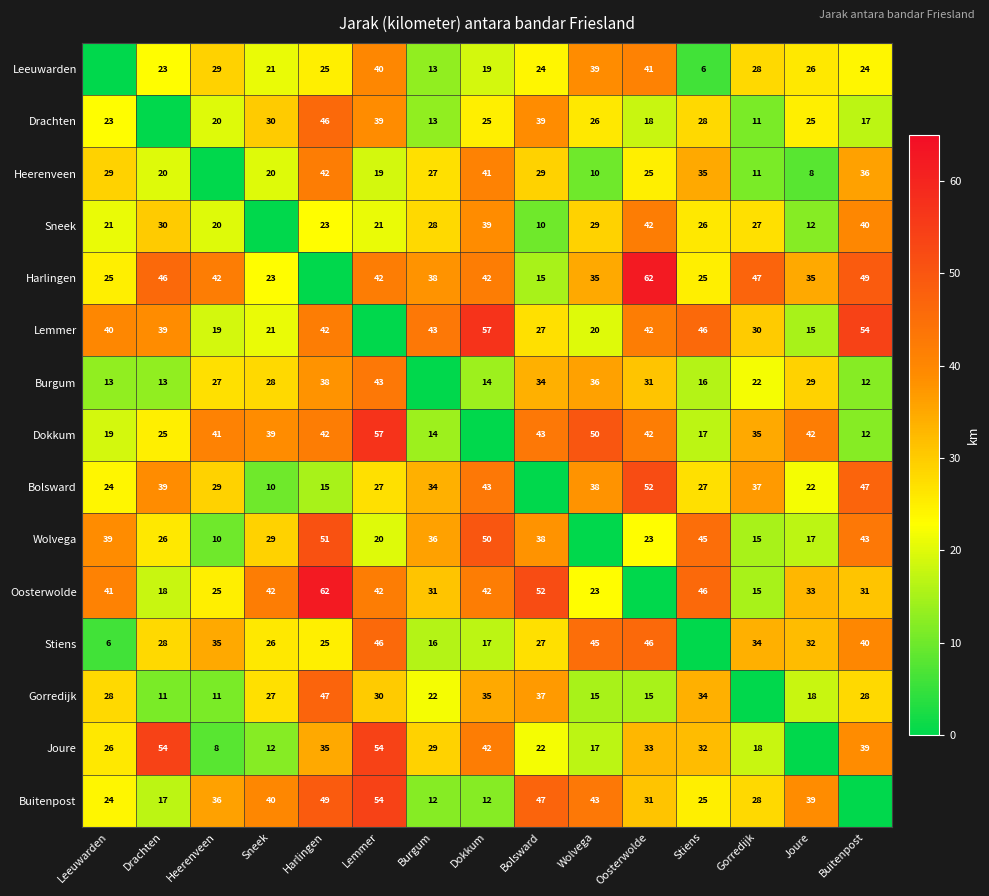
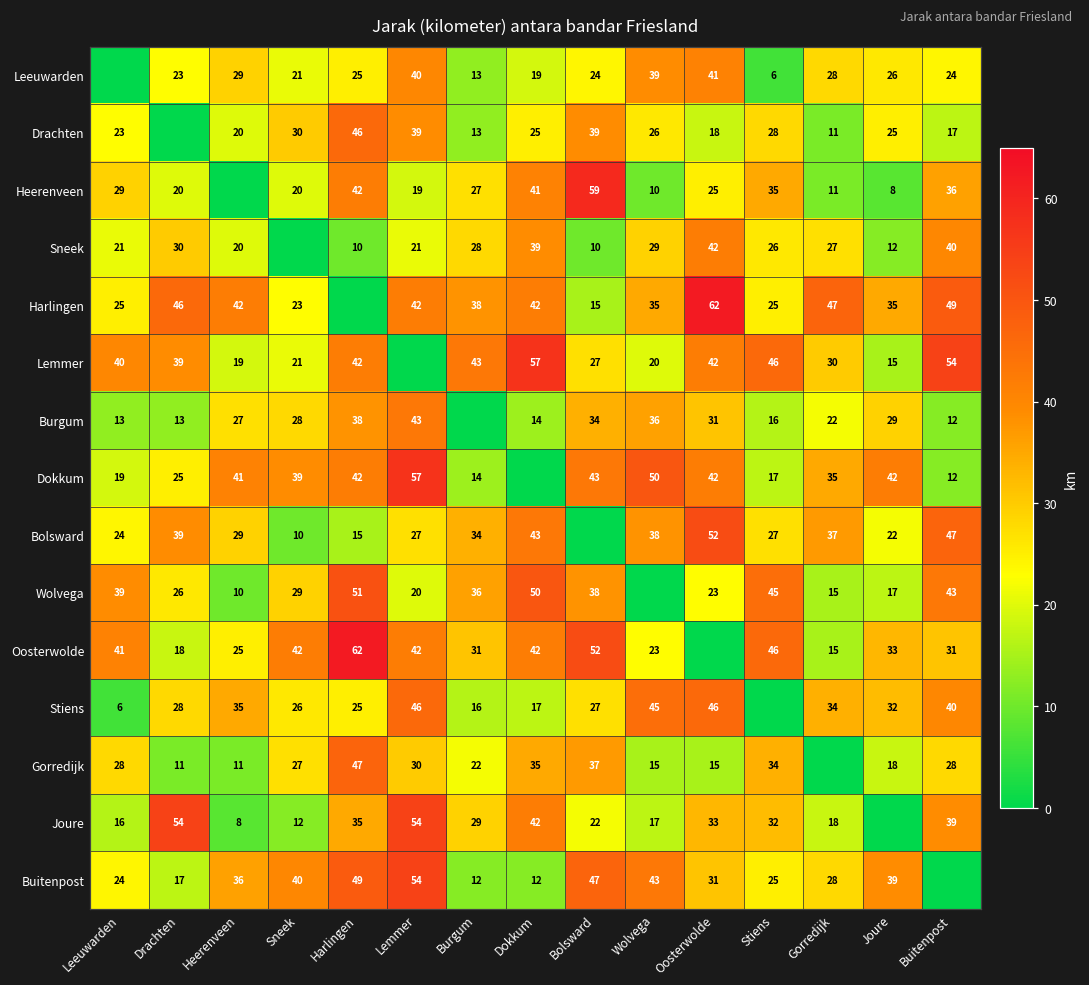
  {
    "Heerenveen": {
      "Leeuwarden": 29,
      "Drachten": 20,
      "Sneek": 20,
      "Harlingen": 42,
      "Lemmer": 19,
      "Burgum": 27,
      "Dokkum": 41,
-     "Bolsward": 29,
+     "Bolsward": 59,
      "Wolvega": 10,
      "Oosterwolde": 25,
      "Stiens": 35,
      "Gorredijk": 11,
      "Joure": 8,
      "Buitenpost": 36
    },
    "Sneek": {
      "Leeuwarden": 21,
      "Drachten": 30,
      "Heerenveen": 20,
-     "Harlingen": 23,
+     "Harlingen": 10,
      "Lemmer": 21,
      "Burgum": 28,
      "Dokkum": 39,
      "Bolsward": 10,
      "Wolvega": 29,
      "Oosterwolde": 42,
      "Stiens": 26,
      "Gorredijk": 27,
      "Joure": 12,
      "Buitenpost": 40
    },
    "Joure": {
-     "Leeuwarden": 26,
+     "Leeuwarden": 16,
      "Drachten": 54,
      "Heerenveen": 8,
      "Sneek": 12,
      "Harlingen": 35,
      "Lemmer": 54,
      "Burgum": 29,
      "Dokkum": 42,
      "Bolsward": 22,
      "Wolvega": 17,
      "Oosterwolde": 33,
      "Stiens": 32,
      "Gorredijk": 18,
      "Buitenpost": 39
    }
  }
